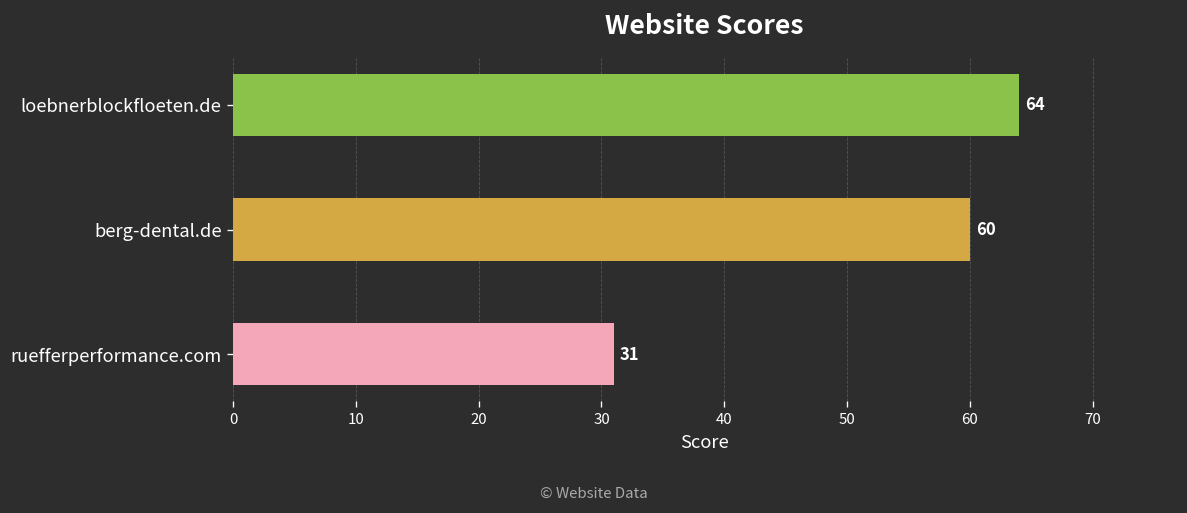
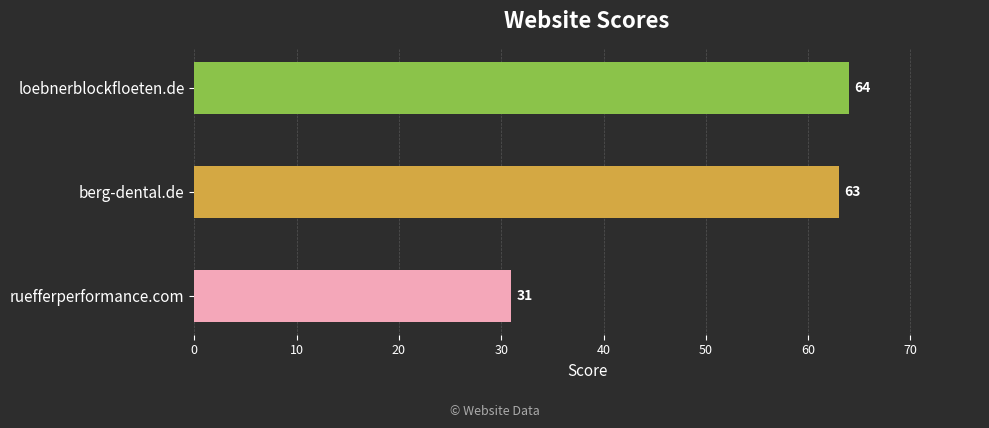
  {
    "loebnerblockfloeten.de": 64,
-   "berg-dental.de": 60,
+   "berg-dental.de": 63,
    "ruefferperformance.com": 31
  }
